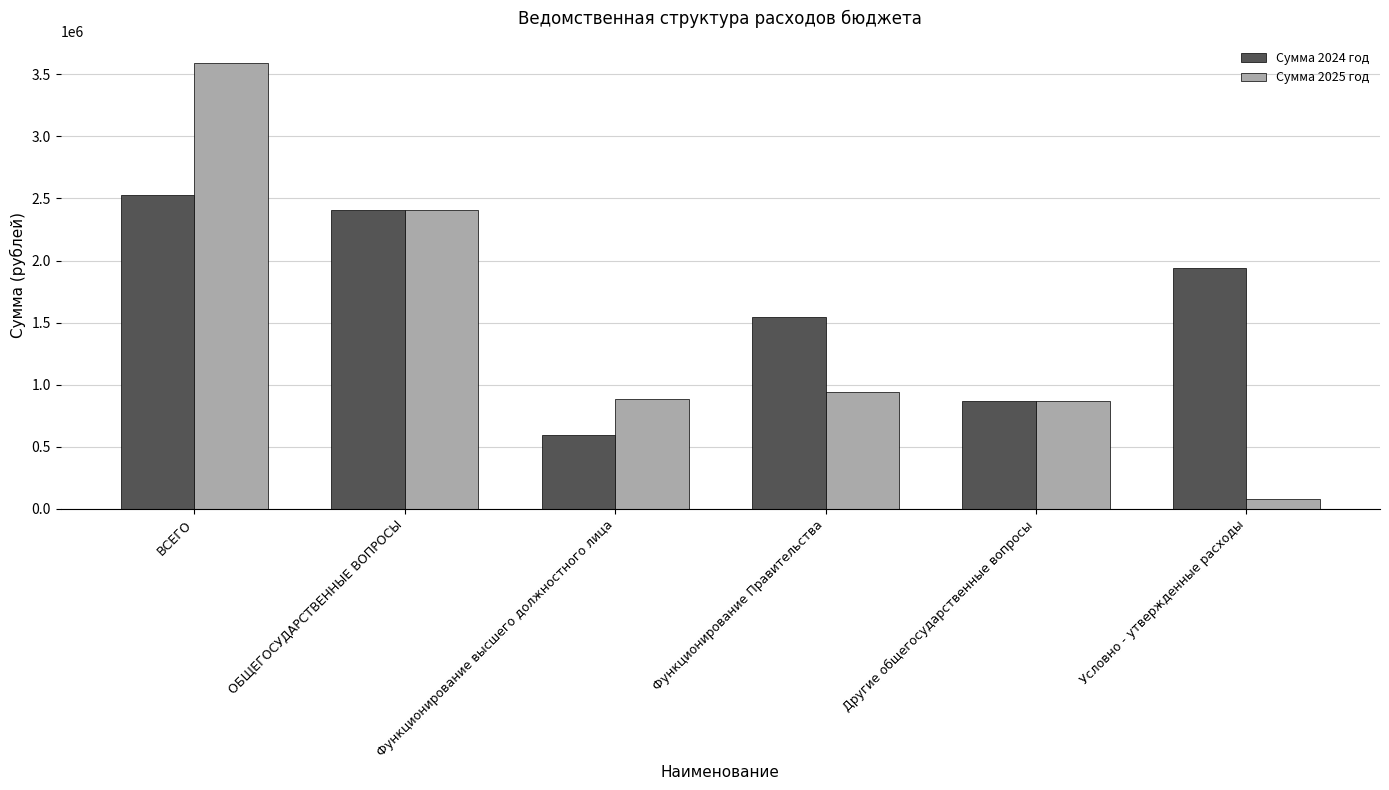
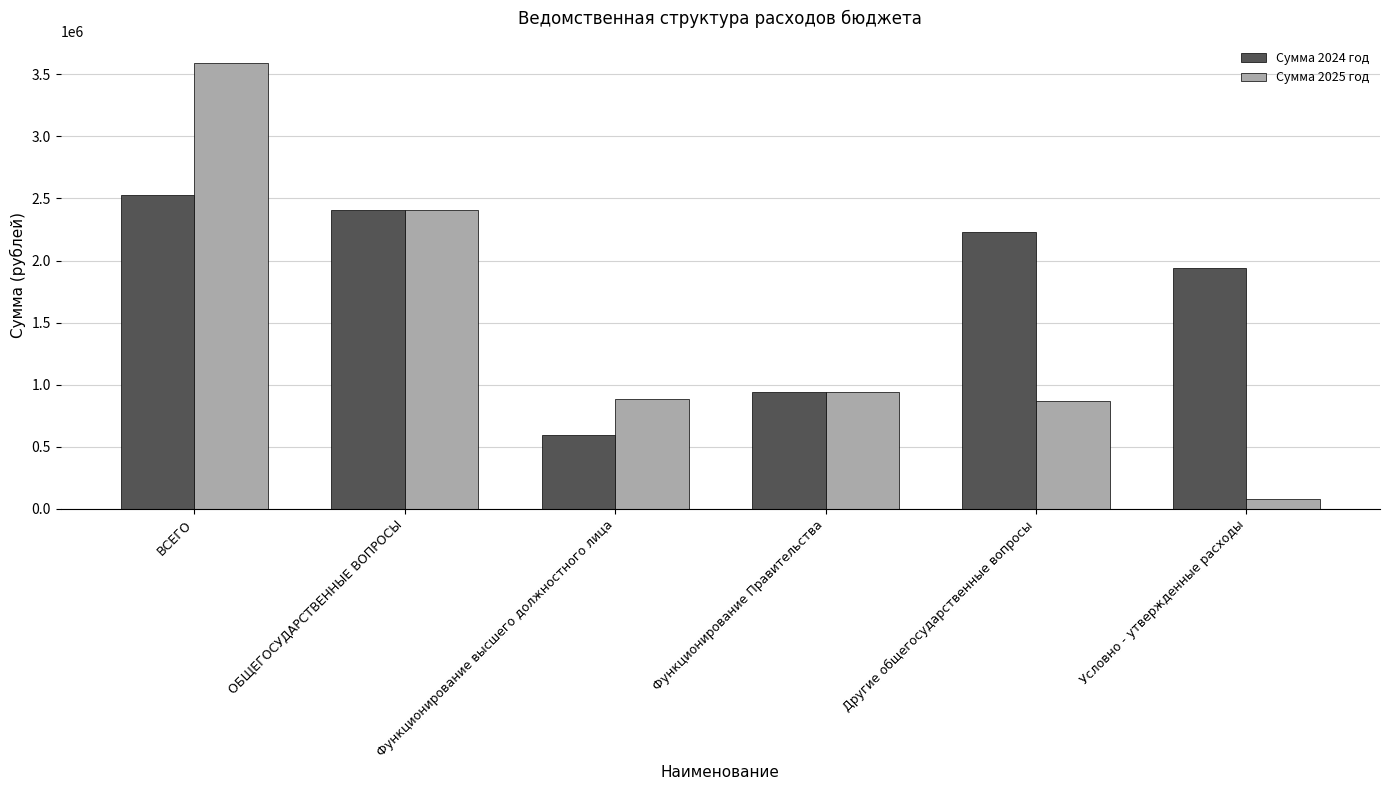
  {
    "Сумма 2024 год": {
      "ВСЕГО": 2530000,
      "ОБЩЕГОСУДАРСТВЕННЫЕ ВОПРОСЫ": 2410000,
      "Функционирование высшего должностного лица": 590000,
-     "Функционирование Правительства": 1540000,
-     "Другие общегосударственные вопросы": 870000,
+     "Функционирование Правительства": 950000,
+     "Другие общегосударственные вопросы": 2230000,
      "Условно - утвержденные расходы": 1940000
    },
    "Сумма 2025 год": {
      "ВСЕГО": 3590000,
      "ОБЩЕГОСУДАРСТВЕННЫЕ ВОПРОСЫ": 2410000,
      "Функционирование высшего должностного лица": 880000,
      "Функционирование Правительства": 950000,
      "Другие общегосударственные вопросы": 870000,
      "Условно - утвержденные расходы": 80000
    }
  }
